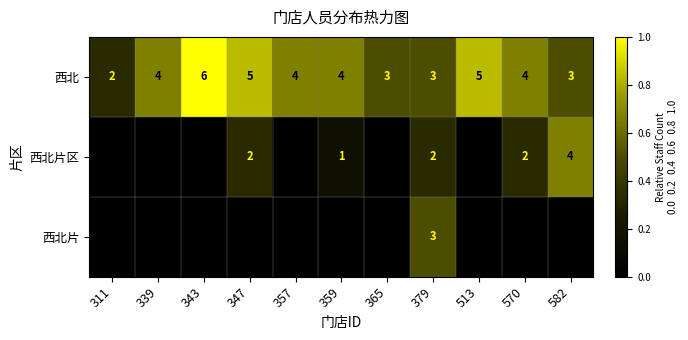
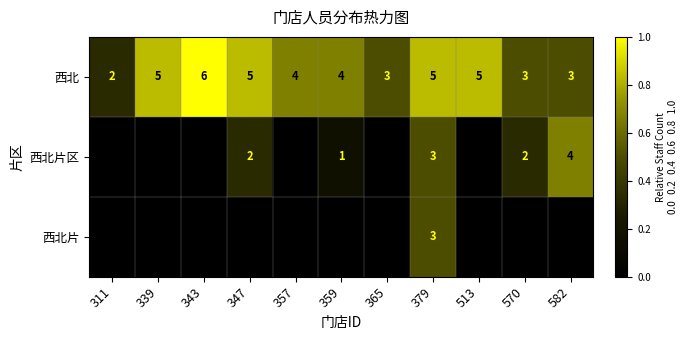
  {
    "西北": {
      "311": 2,
-     "339": 4,
+     "339": 5,
      "343": 6,
      "347": 5,
      "357": 4,
      "359": 4,
      "365": 3,
-     "379": 3,
+     "379": 5,
      "513": 5,
-     "570": 4,
+     "570": 3,
      "582": 3
    },
    "西北片区": {
      "347": 2,
      "359": 1,
-     "379": 2,
+     "379": 3,
      "570": 2,
      "582": 4
    },
    "西北片": {
      "379": 3
    }
  }
